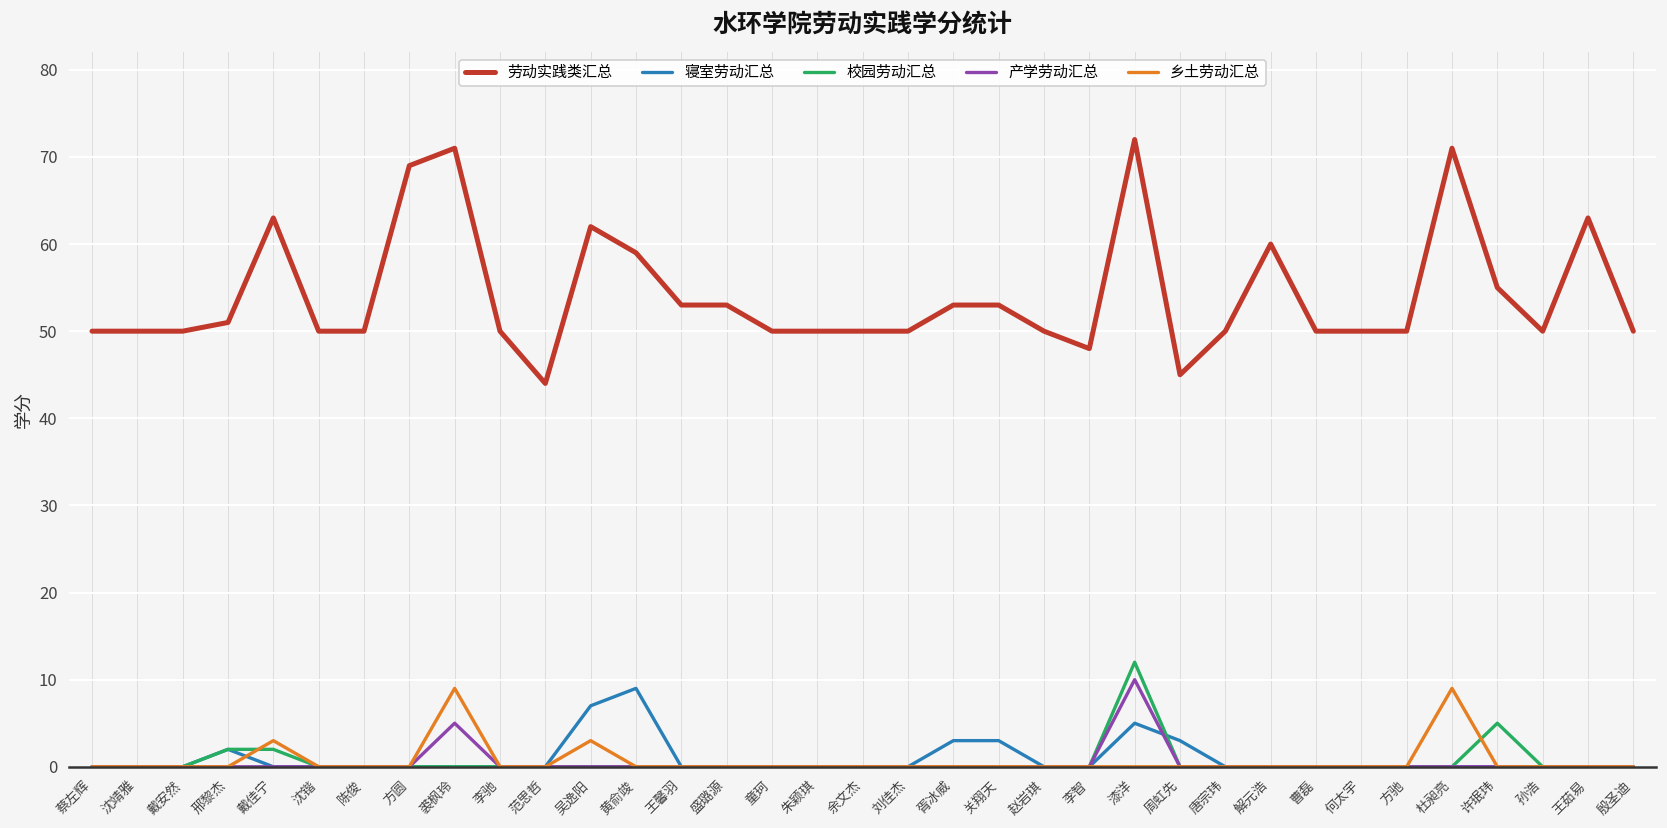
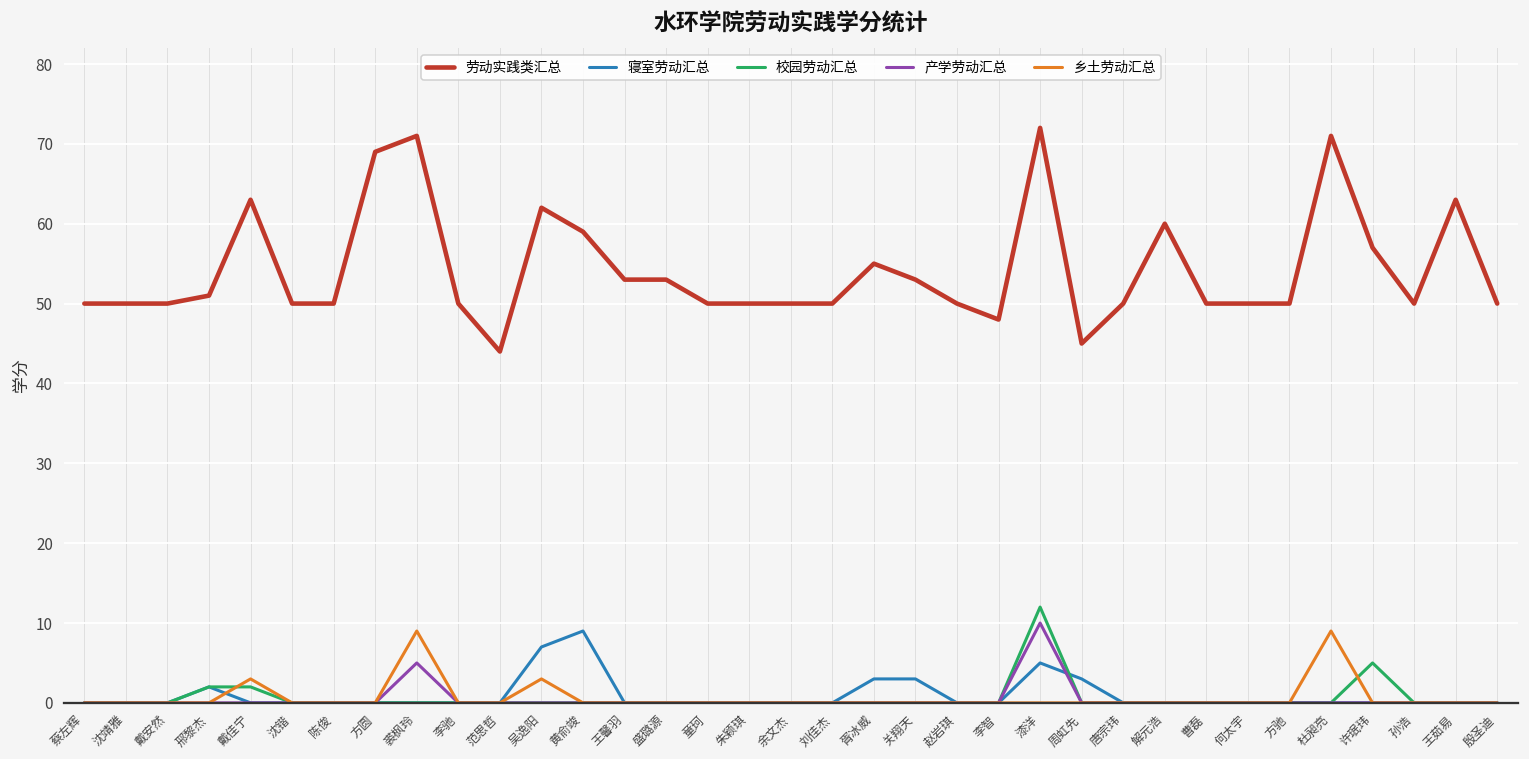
  {
    "劳动实践类汇总": {
      "蔡左辉": 50,
      "沈靖雅": 50,
      "戴安然": 50,
      "邢黎杰": 51,
      "戴佳宁": 63,
      "沈锴": 50,
      "陈俊": 50,
      "方圆": 69,
      "裘枫玲": 71,
      "李驰": 50,
      "范思哲": 44,
      "吴逸阳": 62,
      "黄俞竣": 59,
      "王馨羽": 53,
      "盛璐源": 53,
      "童珂": 50,
      "朱颖琪": 50,
      "余文杰": 50,
      "刘佳杰": 50,
-     "胥冰威": 53,
+     "胥冰威": 55,
      "关翔天": 53,
      "赵岩琪": 50,
      "李智": 48,
      "漆洋": 72,
      "周虹先": 45,
      "唐宗玮": 50,
      "解元浩": 60,
      "曹磊": 50,
      "何太宇": 50,
      "方驰": 50,
      "杜昶亮": 71,
-     "许珉玮": 55,
+     "许珉玮": 57,
      "孙浩": 50,
      "王茹易": 63,
      "殷圣迪": 50
    },
    "寝室劳动汇总": {
      "吴逸阳": 7,
      "黄俞竣": 9,
      "胥冰威": 3,
      "关翔天": 3,
      "漆洋": 5,
      "周虹先": 3
    },
    "校园劳动汇总": {
      "戴佳宁": 2,
      "漆洋": 12,
      "许珉玮": 5
    },
    "产学劳动汇总": {
      "裘枫玲": 5,
      "漆洋": 10
    },
    "乡土劳动汇总": {
      "戴佳宁": 3,
      "裘枫玲": 9,
      "吴逸阳": 3,
      "漆洋": 0,
      "杜昶亮": 9
    }
  }
